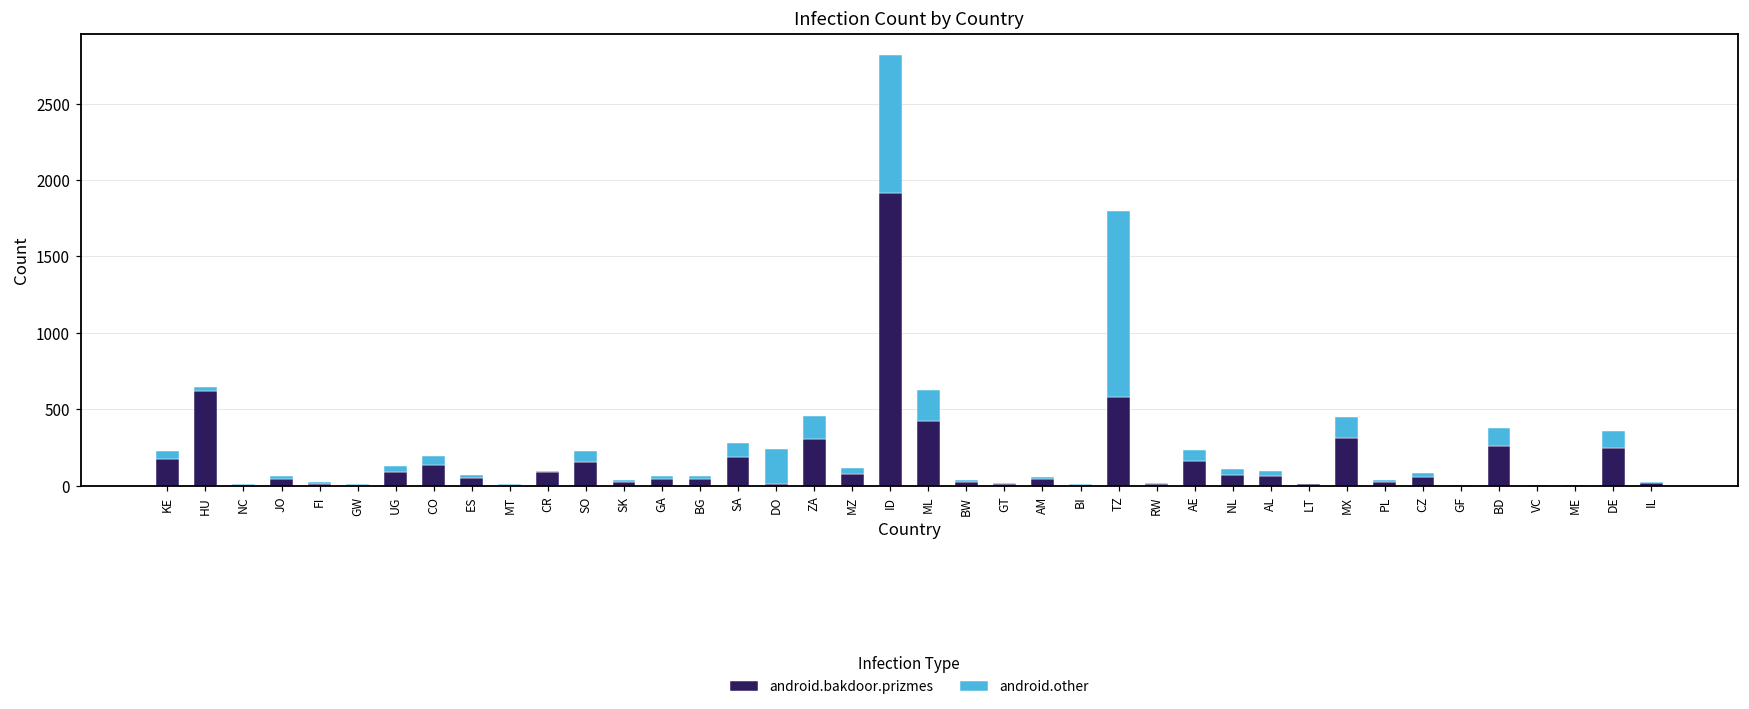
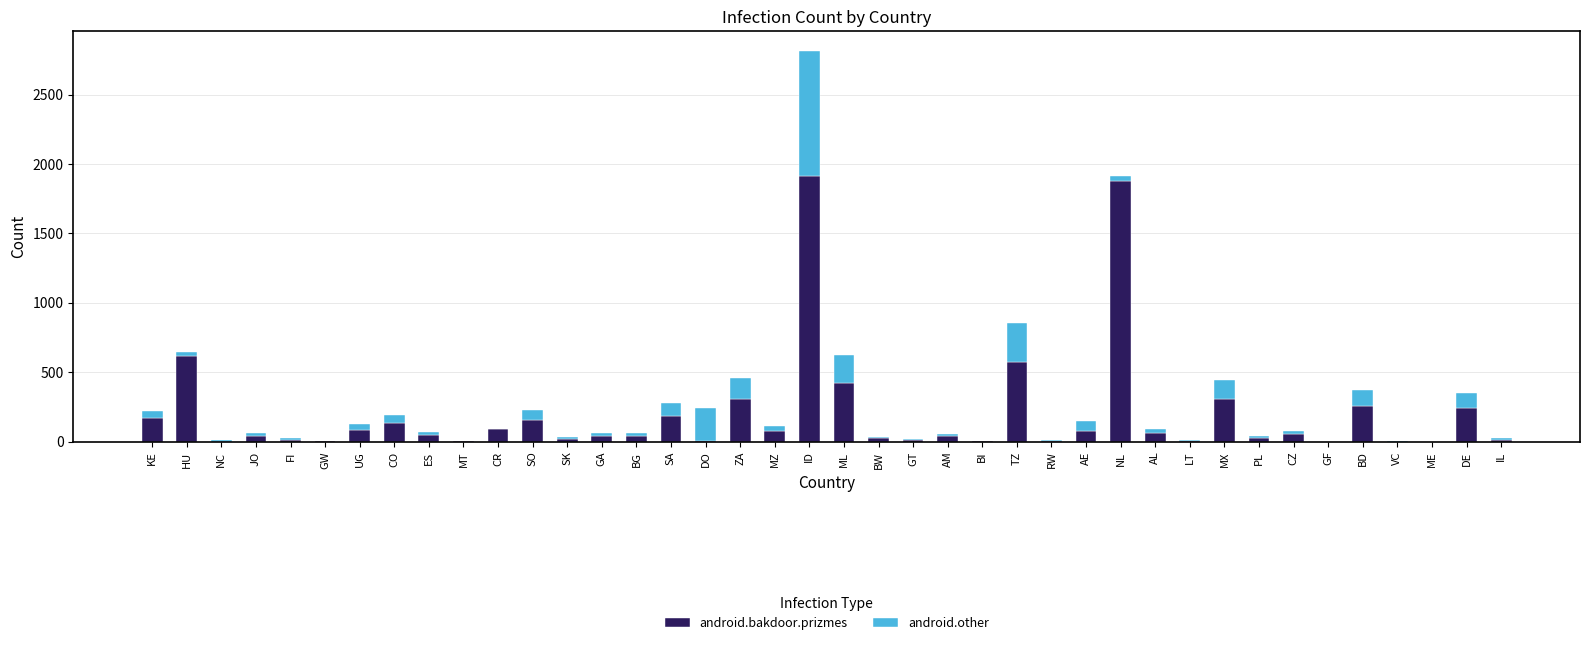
  {
    "android.bakdoor.prizmes": {
      "KE": 170,
      "HU": 620,
      "JO": 40,
      "UG": 90,
      "CO": 130,
      "ES": 50,
      "CR": 90,
      "SO": 160,
      "SK": 20,
      "GA": 40,
      "BG": 40,
      "SA": 190,
      "ZA": 310,
      "MZ": 80,
      "ID": 1920,
      "ML": 420,
      "BW": 30,
      "AM": 40,
      "TZ": 580,
-     "AE": 160,
-     "NL": 70,
+     "AE": 80,
+     "NL": 1880,
      "AL": 60,
      "MX": 310,
      "PL": 30,
      "CZ": 50,
      "BD": 260,
      "DE": 240
    },
    "android.other": {
      "KE": 50,
      "HU": 30,
      "JO": 20,
      "UG": 40,
      "CO": 60,
      "ES": 30,
      "SO": 70,
      "GA": 20,
      "BG": 20,
      "SA": 90,
      "DO": 230,
      "ZA": 150,
      "MZ": 40,
      "ID": 900,
      "ML": 200,
      "AM": 20,
-     "TZ": 1220,
+     "TZ": 280,
      "AE": 80,
      "NL": 40,
      "AL": 30,
      "MX": 140,
      "CZ": 30,
      "BD": 120,
      "DE": 110
    }
  }
